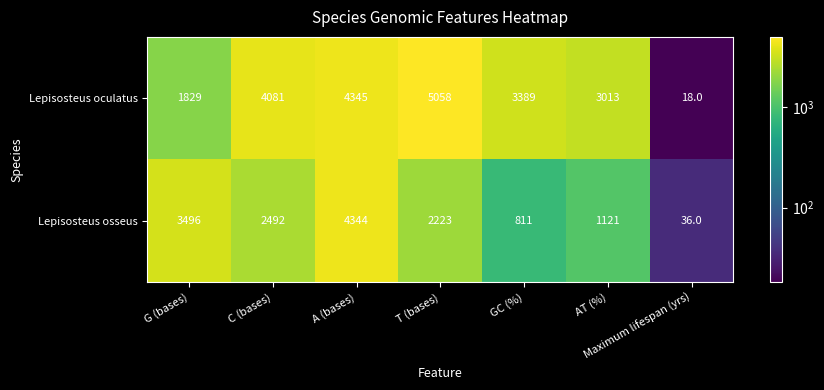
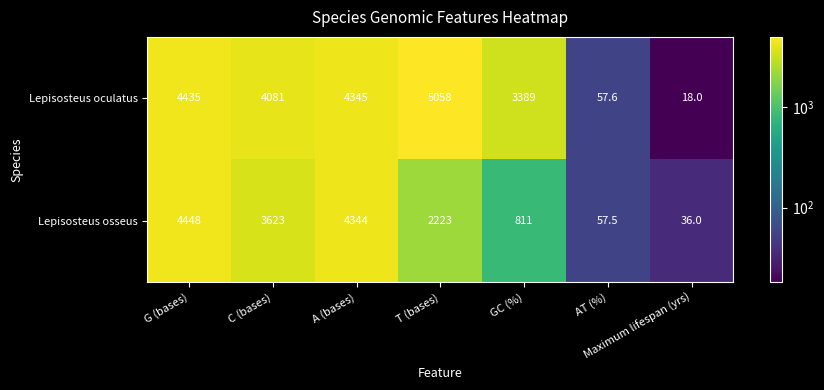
  {
    "Lepisosteus oculatus": {
-     "G (bases)": 1829,
+     "G (bases)": 4435,
      "C (bases)": 4081,
      "A (bases)": 4345,
      "T (bases)": 5058,
      "GC (%)": 3389,
-     "AT (%)": 3013,
+     "AT (%)": 57.6,
      "Maximum lifespan (yrs)": 18.0
    },
    "Lepisosteus osseus": {
-     "G (bases)": 3496,
-     "C (bases)": 2492,
+     "G (bases)": 4448,
+     "C (bases)": 3623,
      "A (bases)": 4344,
      "T (bases)": 2223,
      "GC (%)": 811,
-     "AT (%)": 1121,
+     "AT (%)": 57.5,
      "Maximum lifespan (yrs)": 36.0
    }
  }
